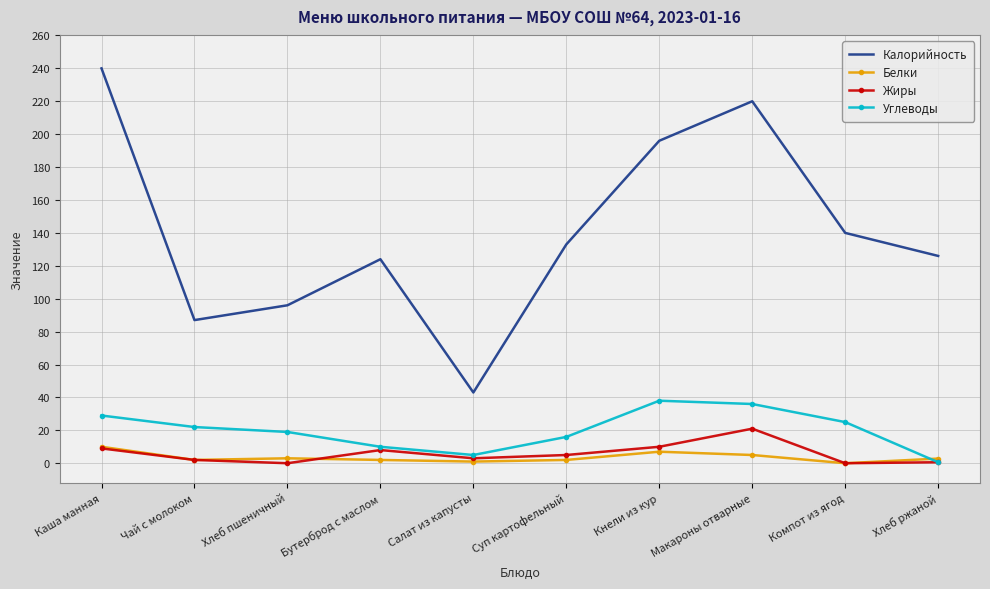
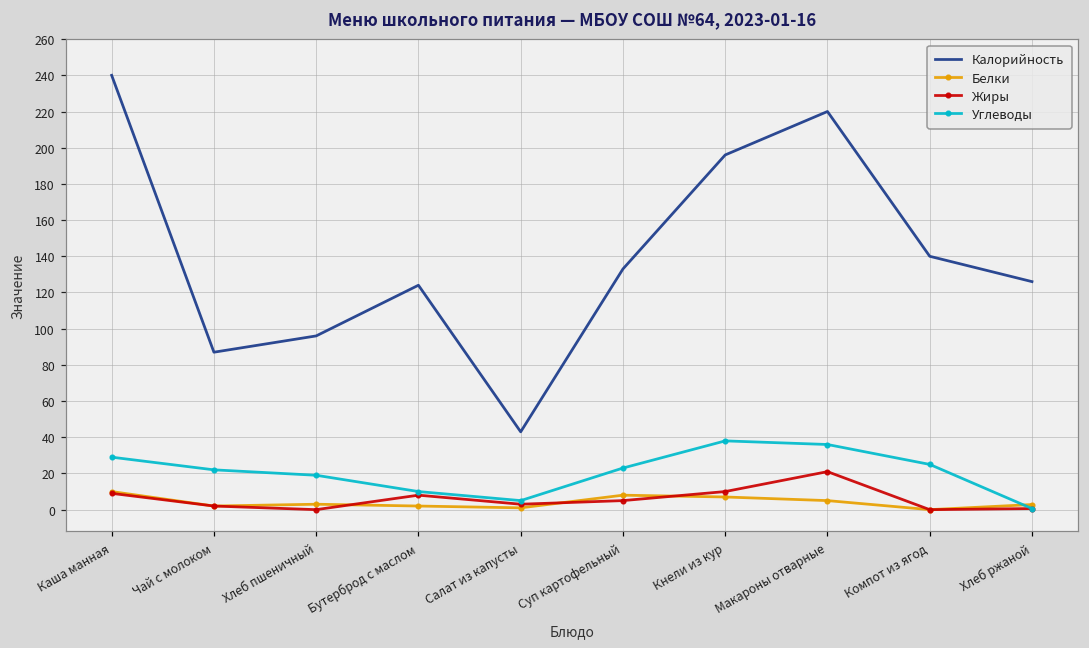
  {
    "Калорийность": {
      "Каша манная": 240,
      "Чай с молоком": 87,
      "Хлеб пшеничный": 96,
      "Бутерброд с маслом": 124,
      "Салат из капусты": 43,
      "Суп картофельный": 133,
      "Кнели из кур": 196,
      "Макароны отварные": 220,
      "Компот из ягод": 140,
      "Хлеб ржаной": 126
    },
    "Белки": {
      "Хлеб пшеничный": 3,
      "Бутерброд с маслом": 2,
      "Салат из капусты": 1,
-     "Суп картофельный": 2,
+     "Суп картофельный": 8,
      "Кнели из кур": 7,
      "Макароны отварные": 5,
      "Хлеб ржаной": 3
    },
    "Жиры": {
      "Хлеб пшеничный": 0,
      "Бутерброд с маслом": 8,
      "Салат из капусты": 3,
      "Суп картофельный": 5,
      "Кнели из кур": 10,
      "Макароны отварные": 21
    },
    "Углеводы": {
      "Каша манная": 29,
      "Чай с молоком": 22,
      "Хлеб пшеничный": 19,
      "Бутерброд с маслом": 10,
      "Салат из капусты": 5,
-     "Суп картофельный": 16,
+     "Суп картофельный": 23,
      "Кнели из кур": 38,
      "Макароны отварные": 36,
      "Компот из ягод": 25
    }
  }
